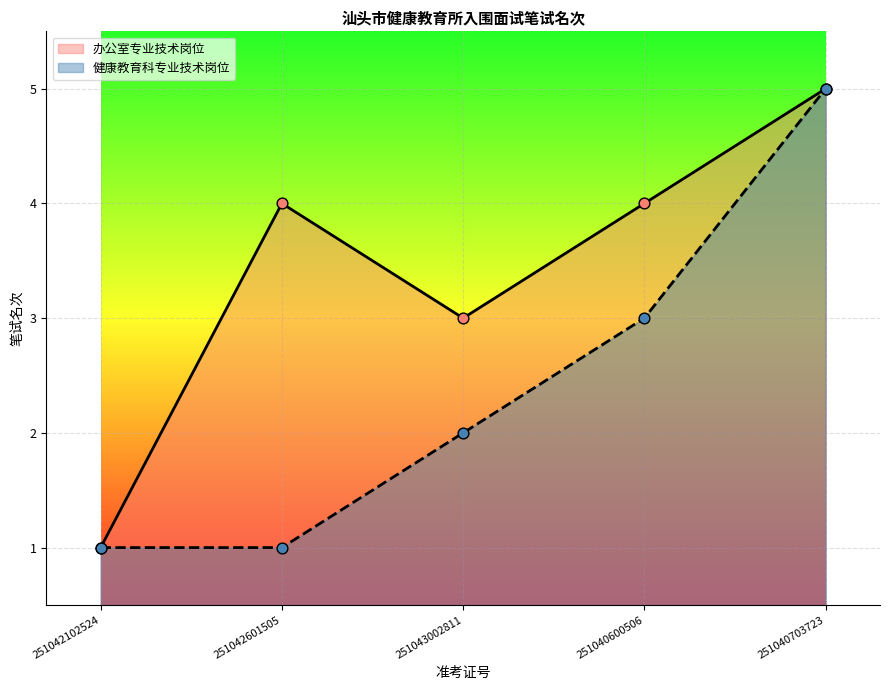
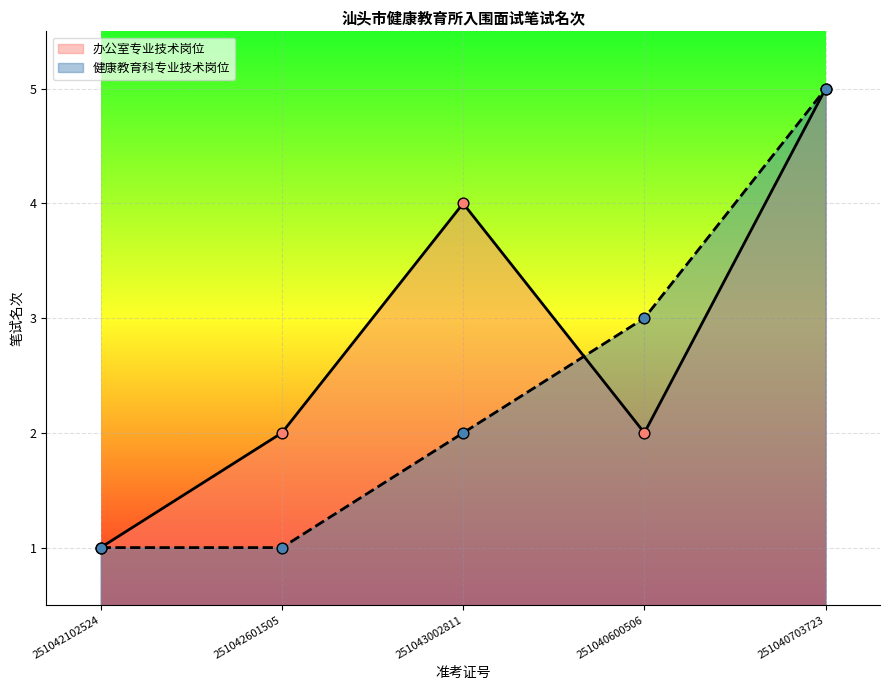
  {
    "办公室专业技术岗位": {
-     "251042601505": 4,
-     "251043002811": 3,
-     "251040600506": 4
+     "251042601505": 2,
+     "251043002811": 4,
+     "251040600506": 2
    },
    "健康教育科专业技术岗位": {
      "251042601505": 1,
      "251043002811": 2,
      "251040600506": 3
    }
  }
